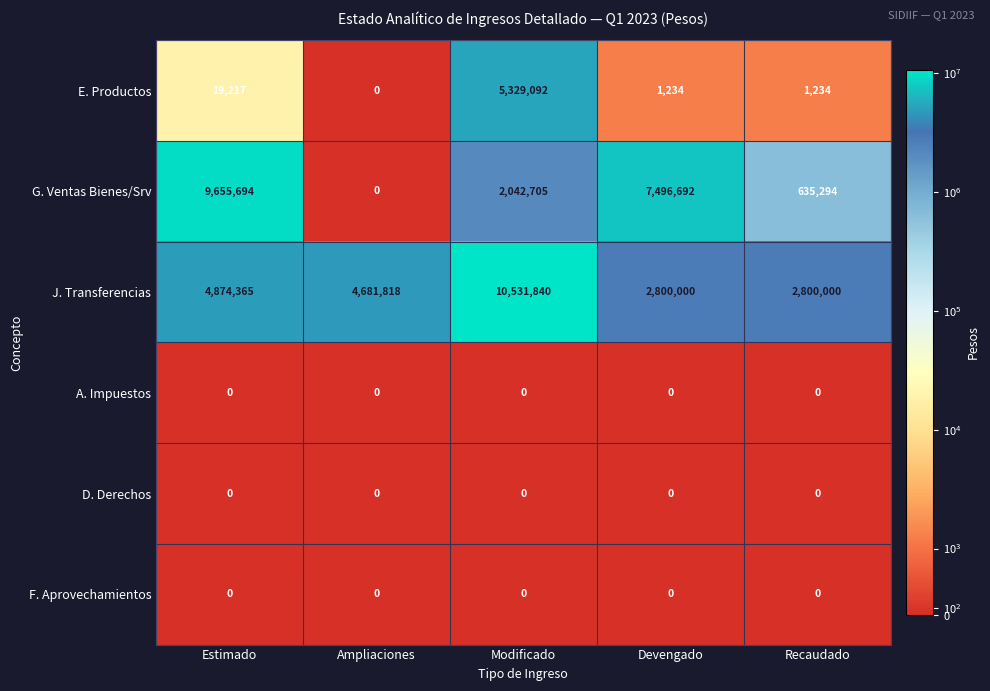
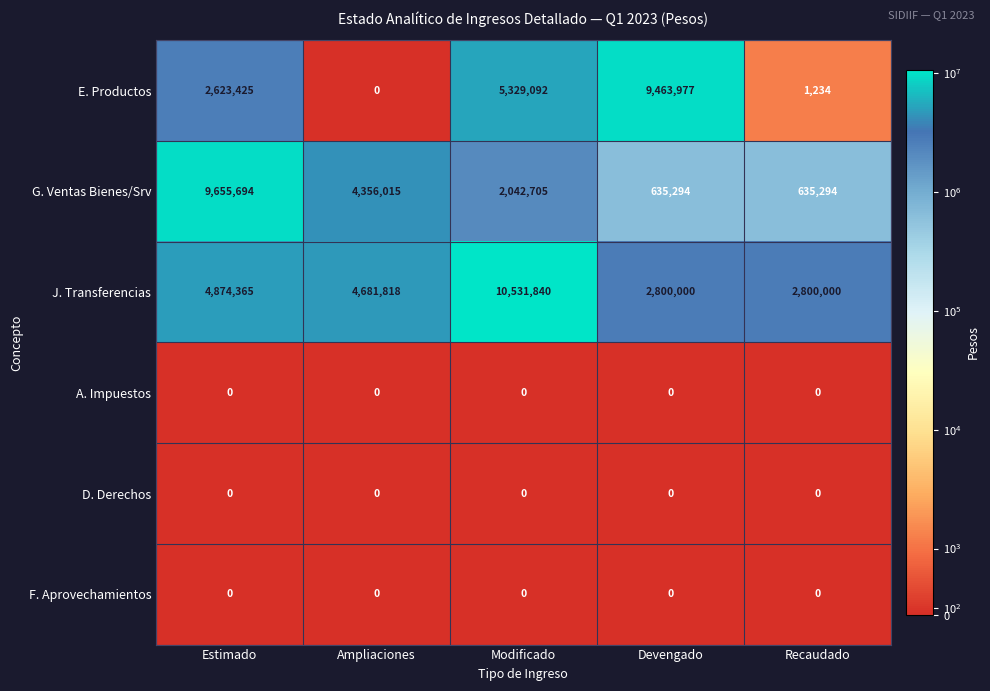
  {
    "E. Productos": {
-     "Estimado": "19,217",
+     "Estimado": "2,623,425",
      "Ampliaciones": "0",
      "Modificado": "5,329,092",
-     "Devengado": "1,234",
+     "Devengado": "9,463,977",
      "Recaudado": "1,234"
    },
    "G. Ventas Bienes/Srv": {
      "Estimado": "9,655,694",
-     "Ampliaciones": "0",
+     "Ampliaciones": "4,356,015",
      "Modificado": "2,042,705",
-     "Devengado": "7,496,692",
+     "Devengado": "635,294",
      "Recaudado": "635,294"
    },
    "J. Transferencias": {
      "Estimado": "4,874,365",
      "Ampliaciones": "4,681,818",
      "Modificado": "10,531,840",
      "Devengado": "2,800,000",
      "Recaudado": "2,800,000"
    },
    "A. Impuestos": {
      "Estimado": "0",
      "Ampliaciones": "0",
      "Modificado": "0",
      "Devengado": "0",
      "Recaudado": "0"
    },
    "D. Derechos": {
      "Estimado": "0",
      "Ampliaciones": "0",
      "Modificado": "0",
      "Devengado": "0",
      "Recaudado": "0"
    },
    "F. Aprovechamientos": {
      "Estimado": "0",
      "Ampliaciones": "0",
      "Modificado": "0",
      "Devengado": "0",
      "Recaudado": "0"
    }
  }
